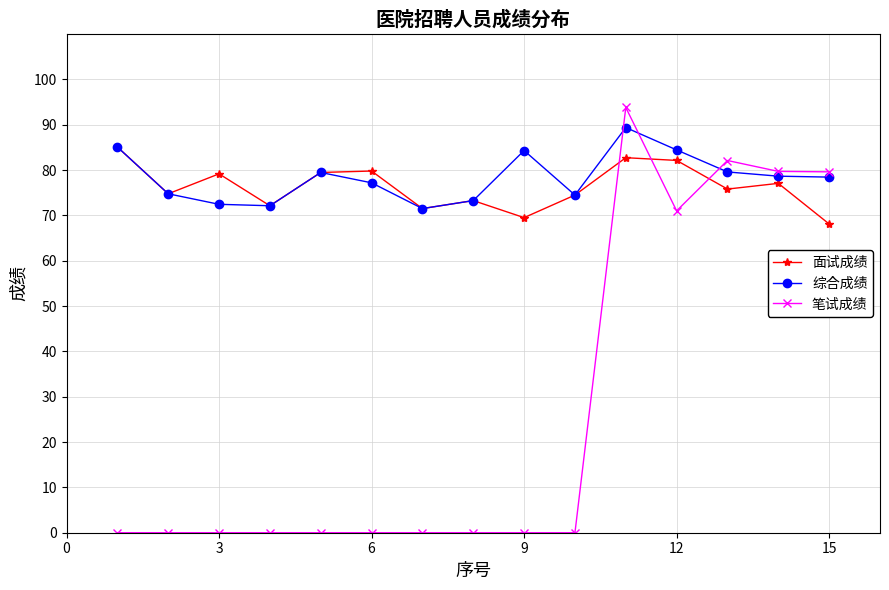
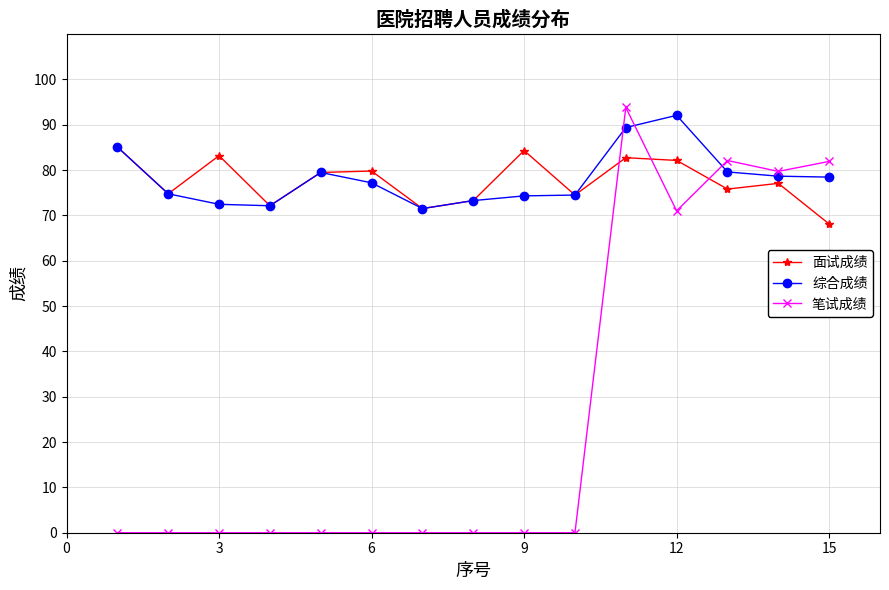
  {
    "面试成绩": {
-     "3": 79,
+     "3": 83,
      "6": 80,
-     "9": 70,
+     "9": 84,
      "12": 82,
      "15": 68
    },
    "综合成绩": {
      "3": 72,
      "6": 77,
-     "9": 84,
-     "12": 84,
+     "9": 74,
+     "12": 92,
      "15": 78
    },
    "笔试成绩": {
      "3": 0,
      "6": 0,
      "9": 0,
      "12": 71,
-     "15": 80
+     "15": 82
    }
  }
